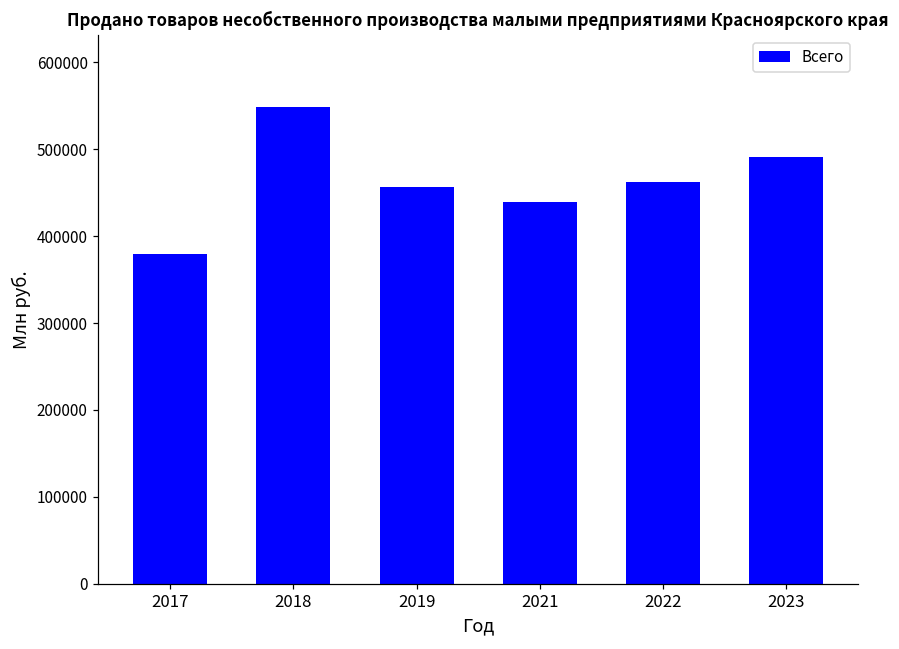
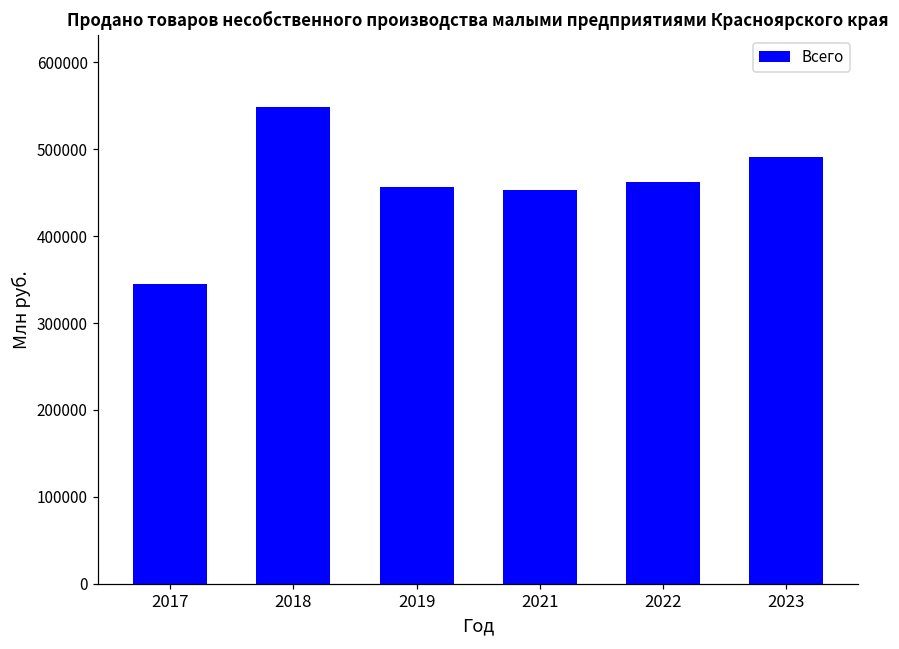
  {
-   "2017": 380000,
+   "2017": 350000,
    "2018": 550000,
    "2019": 460000,
-   "2021": 440000,
+   "2021": 450000,
    "2022": 460000,
    "2023": 490000
  }
